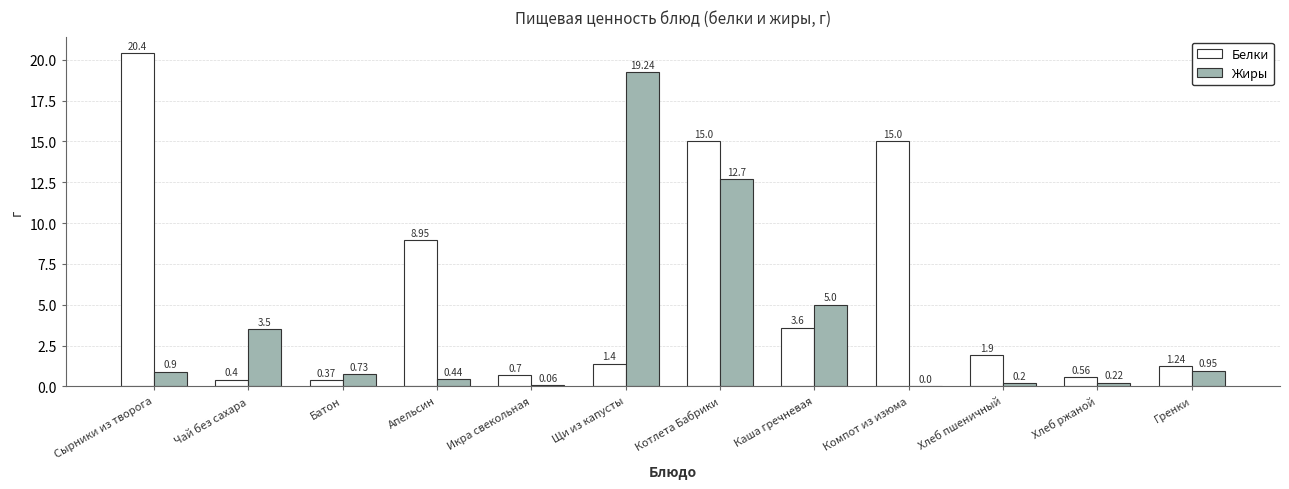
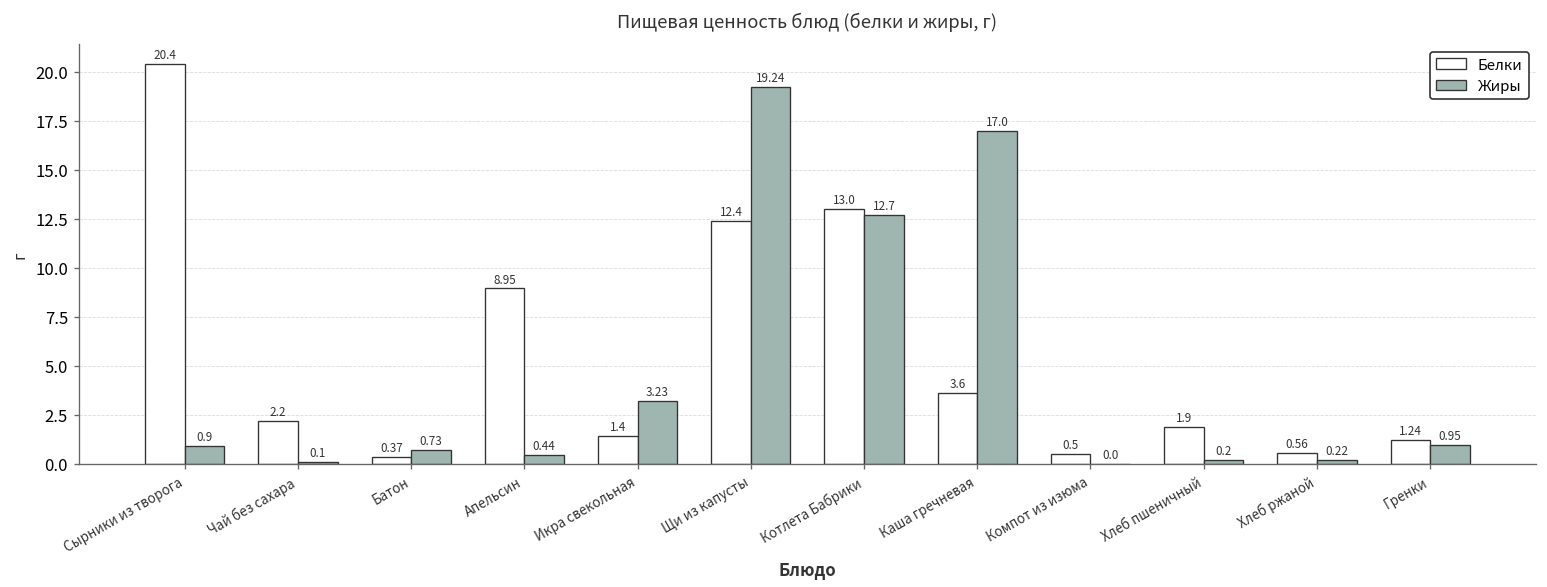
  {
    "Белки": {
      "Сырники из творога": 20.4,
-     "Чай без сахара": 0.4,
+     "Чай без сахара": 2.2,
      "Батон": 0.37,
      "Апельсин": 8.95,
-     "Икра свекольная": 0.7,
-     "Щи из капусты": 1.4,
-     "Котлета Бабрики": 15.0,
+     "Икра свекольная": 1.4,
+     "Щи из капусты": 12.4,
+     "Котлета Бабрики": 13.0,
      "Каша гречневая": 3.6,
-     "Компот из изюма": 15.0,
+     "Компот из изюма": 0.5,
      "Хлеб пшеничный": 1.9,
      "Хлеб ржаной": 0.56,
      "Гренки": 1.24
    },
    "Жиры": {
      "Сырники из творога": 0.9,
-     "Чай без сахара": 3.5,
+     "Чай без сахара": 0.1,
      "Батон": 0.73,
      "Апельсин": 0.44,
-     "Икра свекольная": 0.06,
+     "Икра свекольная": 3.23,
      "Щи из капусты": 19.24,
      "Котлета Бабрики": 12.7,
-     "Каша гречневая": 5.0,
+     "Каша гречневая": 17.0,
      "Компот из изюма": 0.0,
      "Хлеб пшеничный": 0.2,
      "Хлеб ржаной": 0.22,
      "Гренки": 0.95
    }
  }
